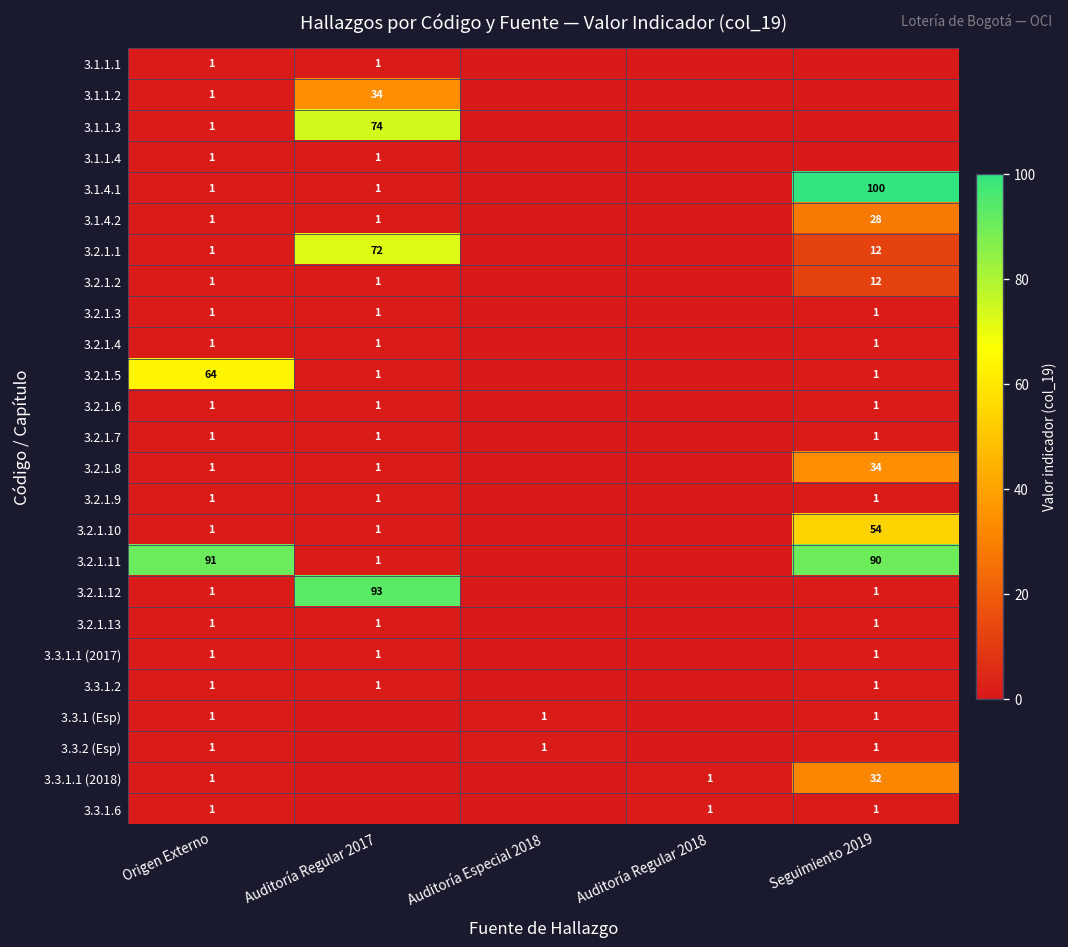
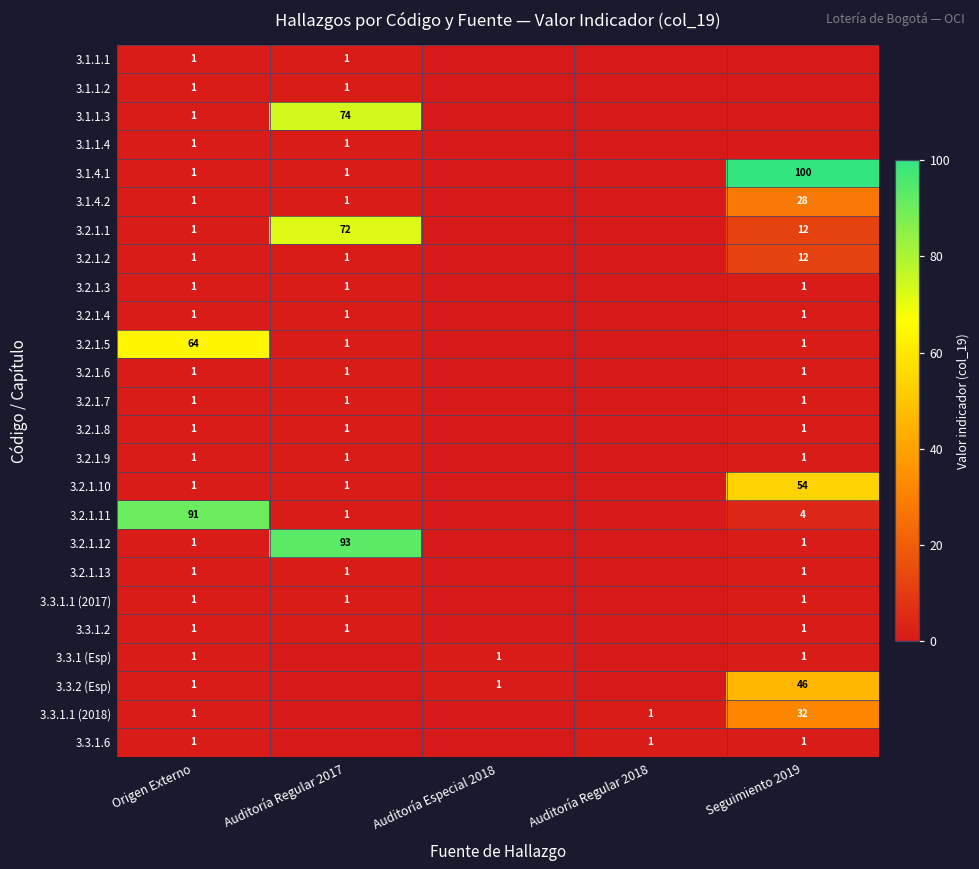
  {
    "3.1.1.1": {
      "Origen Externo": 1,
      "Auditoría Regular 2017": 1
    },
    "3.1.1.2": {
      "Origen Externo": 1,
-     "Auditoría Regular 2017": 34
+     "Auditoría Regular 2017": 1
    },
    "3.1.1.3": {
      "Origen Externo": 1,
      "Auditoría Regular 2017": 74
    },
    "3.1.1.4": {
      "Origen Externo": 1,
      "Auditoría Regular 2017": 1
    },
    "3.1.4.1": {
      "Origen Externo": 1,
      "Auditoría Regular 2017": 1,
      "Seguimiento 2019": 100
    },
    "3.1.4.2": {
      "Origen Externo": 1,
      "Auditoría Regular 2017": 1,
      "Seguimiento 2019": 28
    },
    "3.2.1.1": {
      "Origen Externo": 1,
      "Auditoría Regular 2017": 72,
      "Seguimiento 2019": 12
    },
    "3.2.1.2": {
      "Origen Externo": 1,
      "Auditoría Regular 2017": 1,
      "Seguimiento 2019": 12
    },
    "3.2.1.3": {
      "Origen Externo": 1,
      "Auditoría Regular 2017": 1,
      "Seguimiento 2019": 1
    },
    "3.2.1.4": {
      "Origen Externo": 1,
      "Auditoría Regular 2017": 1,
      "Seguimiento 2019": 1
    },
    "3.2.1.5": {
      "Origen Externo": 64,
      "Auditoría Regular 2017": 1,
      "Seguimiento 2019": 1
    },
    "3.2.1.6": {
      "Origen Externo": 1,
      "Auditoría Regular 2017": 1,
      "Seguimiento 2019": 1
    },
    "3.2.1.7": {
      "Origen Externo": 1,
      "Auditoría Regular 2017": 1,
      "Seguimiento 2019": 1
    },
    "3.2.1.8": {
      "Origen Externo": 1,
      "Auditoría Regular 2017": 1,
-     "Seguimiento 2019": 34
+     "Seguimiento 2019": 1
    },
    "3.2.1.9": {
      "Origen Externo": 1,
      "Auditoría Regular 2017": 1,
      "Seguimiento 2019": 1
    },
    "3.2.1.10": {
      "Origen Externo": 1,
      "Auditoría Regular 2017": 1,
      "Seguimiento 2019": 54
    },
    "3.2.1.11": {
      "Origen Externo": 91,
      "Auditoría Regular 2017": 1,
-     "Seguimiento 2019": 90
+     "Seguimiento 2019": 4
    },
    "3.2.1.12": {
      "Origen Externo": 1,
      "Auditoría Regular 2017": 93,
      "Seguimiento 2019": 1
    },
    "3.2.1.13": {
      "Origen Externo": 1,
      "Auditoría Regular 2017": 1,
      "Seguimiento 2019": 1
    },
    "3.3.1.1 (2017)": {
      "Origen Externo": 1,
      "Auditoría Regular 2017": 1,
      "Seguimiento 2019": 1
    },
    "3.3.1.2": {
      "Origen Externo": 1,
      "Auditoría Regular 2017": 1,
      "Seguimiento 2019": 1
    },
    "3.3.1 (Esp)": {
      "Origen Externo": 1,
      "Auditoría Especial 2018": 1,
      "Seguimiento 2019": 1
    },
    "3.3.2 (Esp)": {
      "Origen Externo": 1,
      "Auditoría Especial 2018": 1,
-     "Seguimiento 2019": 1
+     "Seguimiento 2019": 46
    },
    "3.3.1.1 (2018)": {
      "Origen Externo": 1,
      "Auditoría Regular 2018": 1,
      "Seguimiento 2019": 32
    },
    "3.3.1.6": {
      "Origen Externo": 1,
      "Auditoría Regular 2018": 1,
      "Seguimiento 2019": 1
    }
  }
